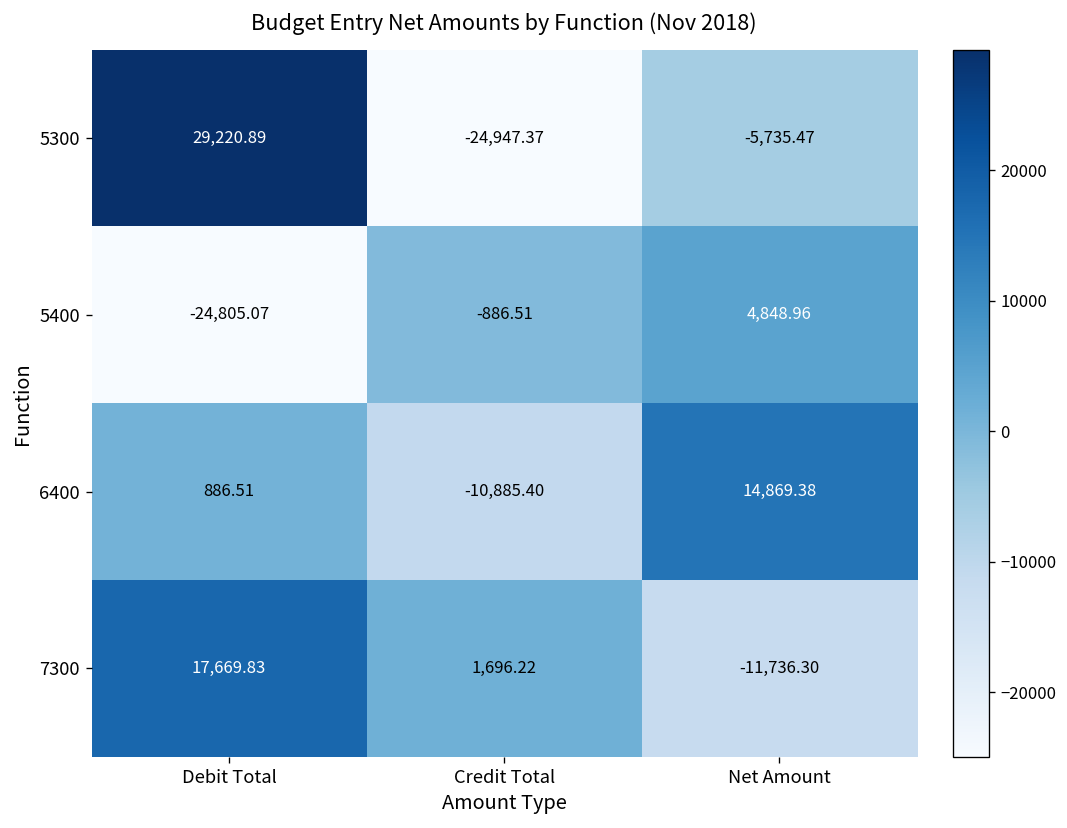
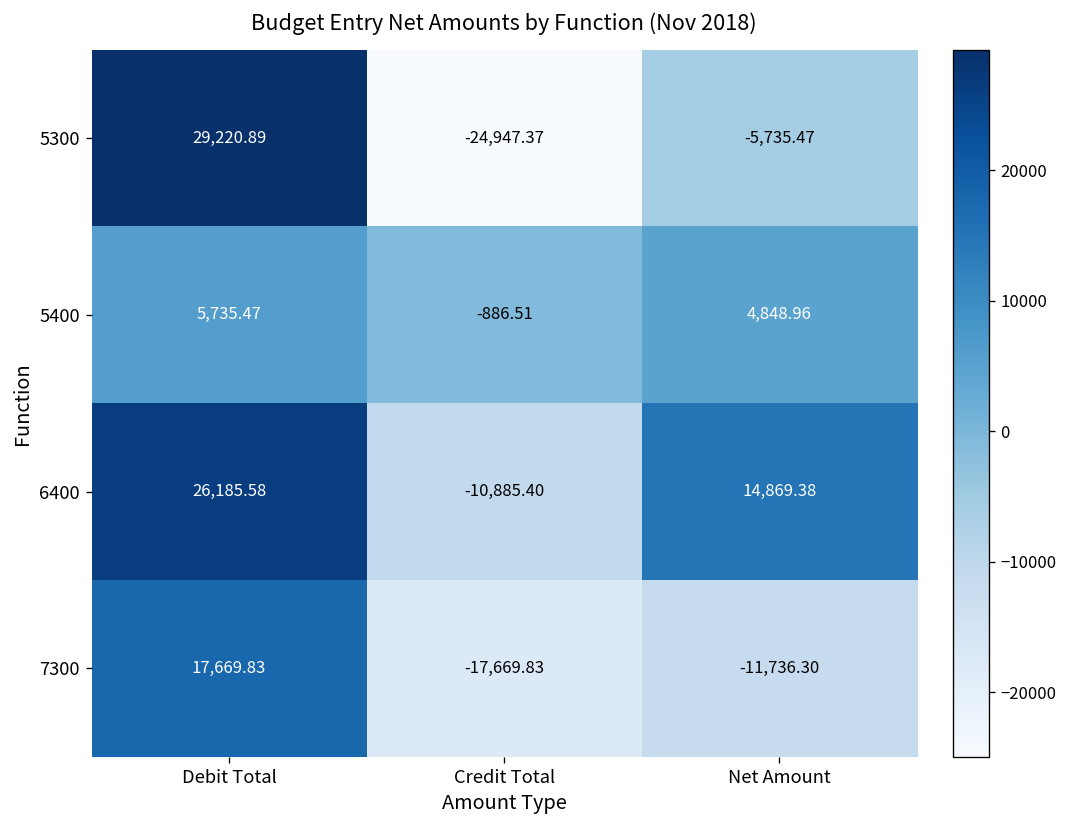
  {
    "5300": {
      "Debit Total": "29,220.89",
      "Credit Total": "-24,947.37",
      "Net Amount": "-5,735.47"
    },
    "5400": {
-     "Debit Total": "-24,805.07",
+     "Debit Total": "5,735.47",
      "Credit Total": "-886.51",
      "Net Amount": "4,848.96"
    },
    "6400": {
-     "Debit Total": "886.51",
+     "Debit Total": "26,185.58",
      "Credit Total": "-10,885.40",
      "Net Amount": "14,869.38"
    },
    "7300": {
      "Debit Total": "17,669.83",
-     "Credit Total": "1,696.22",
+     "Credit Total": "-17,669.83",
      "Net Amount": "-11,736.30"
    }
  }
